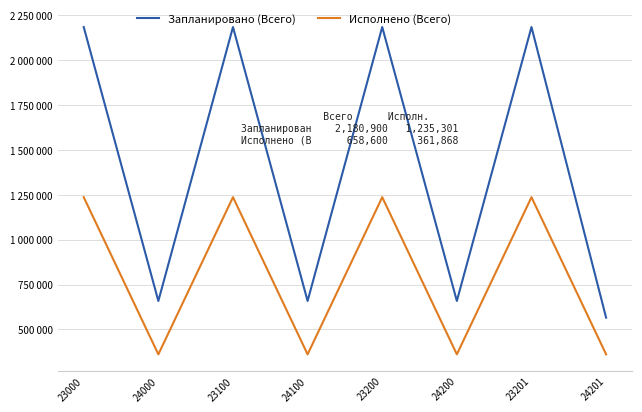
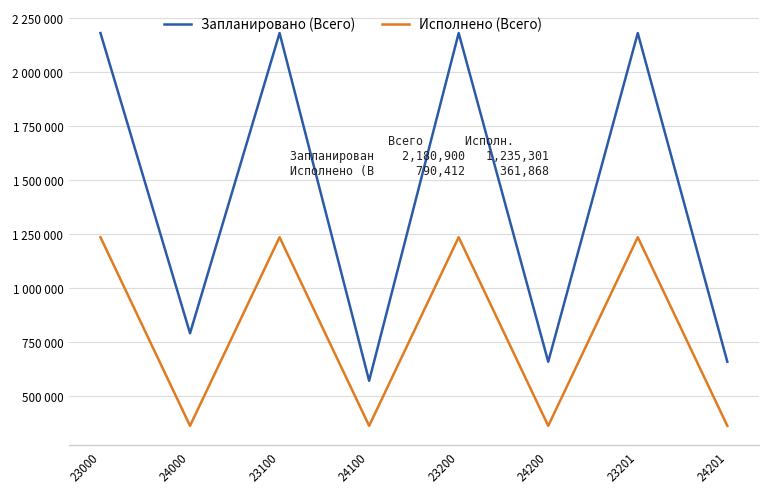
  {
    "Запланировано (Всего)": {
-     "24000": "658,600",
-     "24100": "660000",
-     "24201": "570000"
+     "24000": "790,412",
+     "24100": "570000",
+     "24201": "660000"
    },
    "Исполнено (Всего)": {
      "23000": "1240000",
      "24000": "360000",
      "23100": "1240000",
      "24100": "360000",
      "23200": "1240000",
      "24200": "360000",
      "23201": "1240000",
      "24201": "360000"
    }
  }
